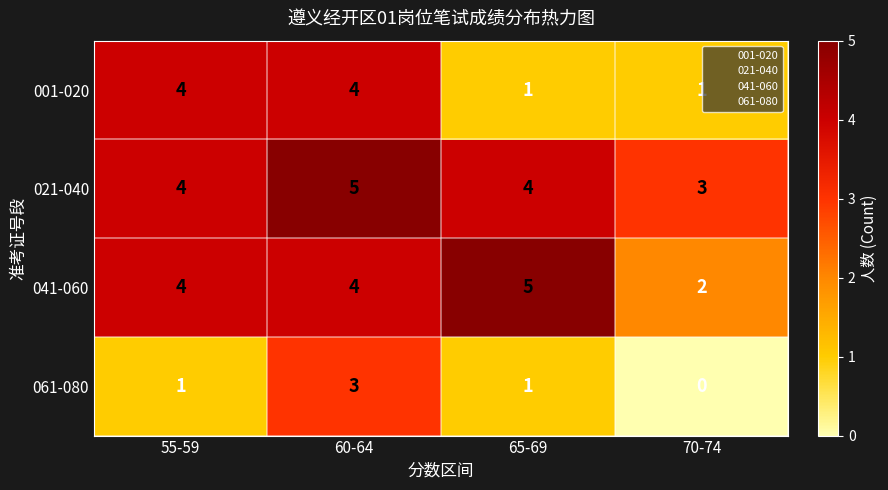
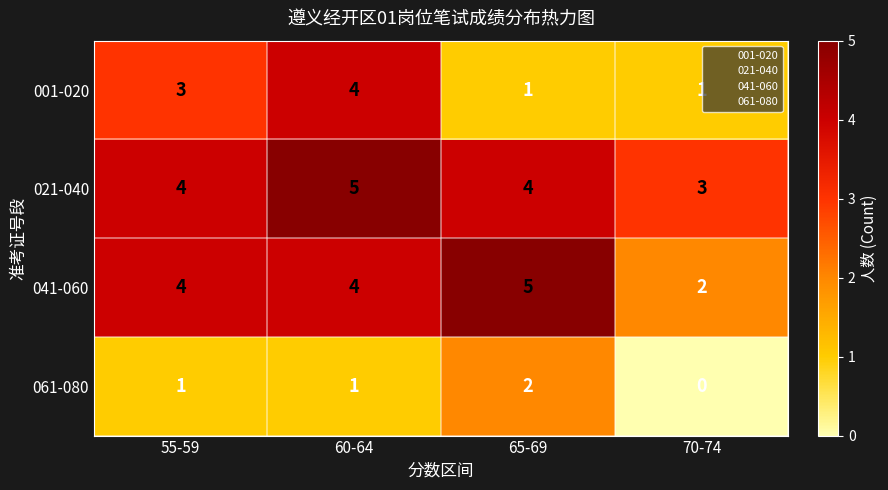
  {
    "001-020": {
-     "55-59": 4,
+     "55-59": 3,
      "60-64": 4,
      "65-69": 1
    },
    "021-040": {
      "55-59": 4,
      "60-64": 5,
      "65-69": 4,
      "70-74": 3
    },
    "041-060": {
      "55-59": 4,
      "60-64": 4,
      "65-69": 5,
      "70-74": 2
    },
    "061-080": {
      "55-59": 1,
-     "60-64": 3,
-     "65-69": 1,
+     "60-64": 1,
+     "65-69": 2,
      "70-74": 0
    }
  }
